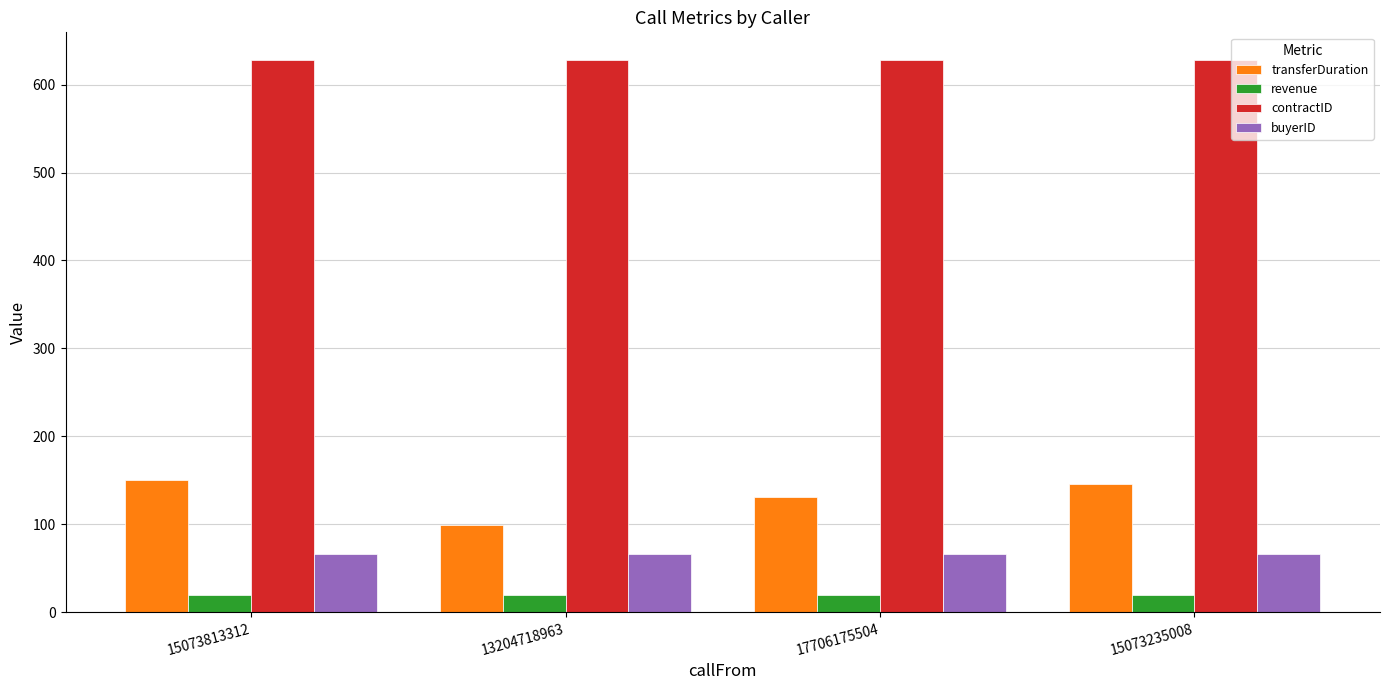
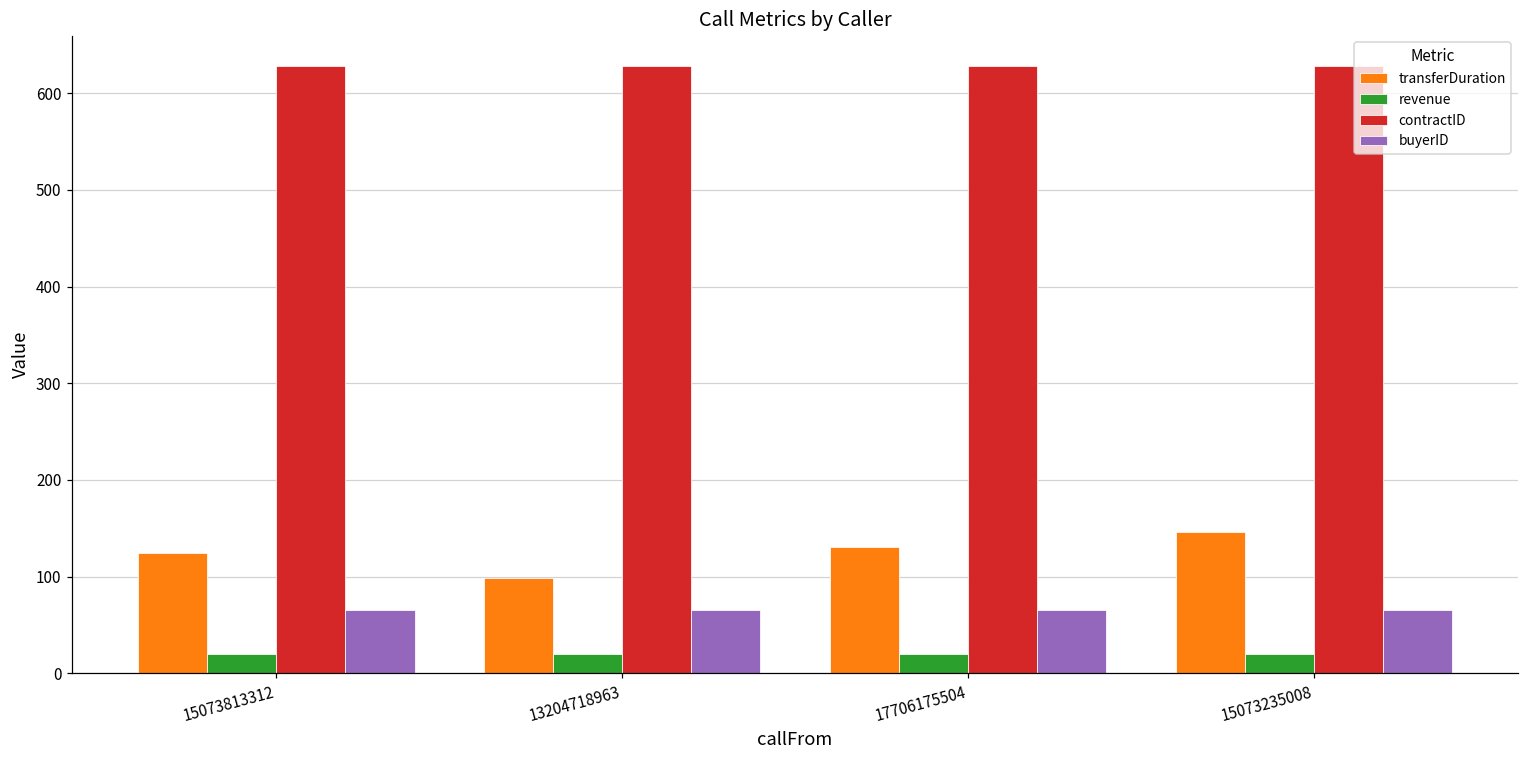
  {
    "transferDuration": {
-     "15073813312": 150,
+     "15073813312": 130,
      "13204718963": 100,
      "17706175504": 130,
      "15073235008": 150
    },
    "revenue": {
      "15073813312": 20,
      "13204718963": 20,
      "17706175504": 20,
      "15073235008": 20
    },
    "contractID": {
      "15073813312": 630,
      "13204718963": 630,
      "17706175504": 630,
      "15073235008": 630
    },
    "buyerID": {
      "15073813312": 70,
      "13204718963": 70,
      "17706175504": 70,
      "15073235008": 70
    }
  }
